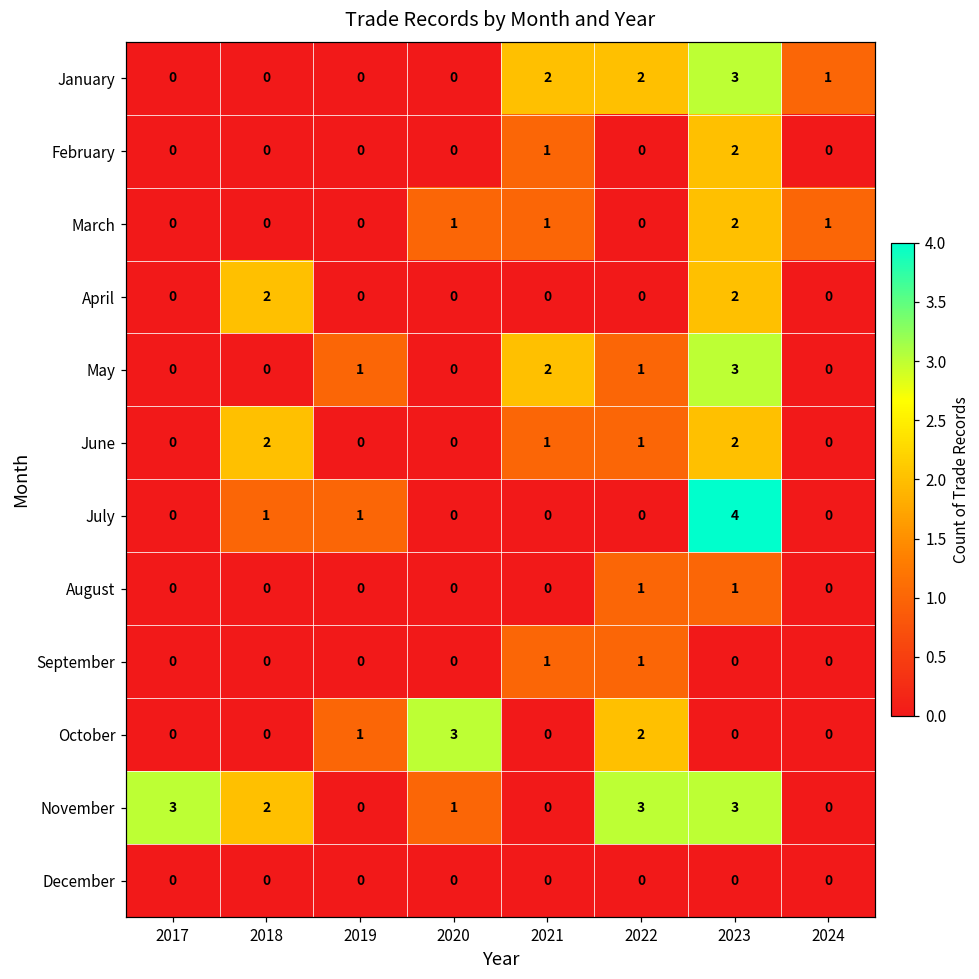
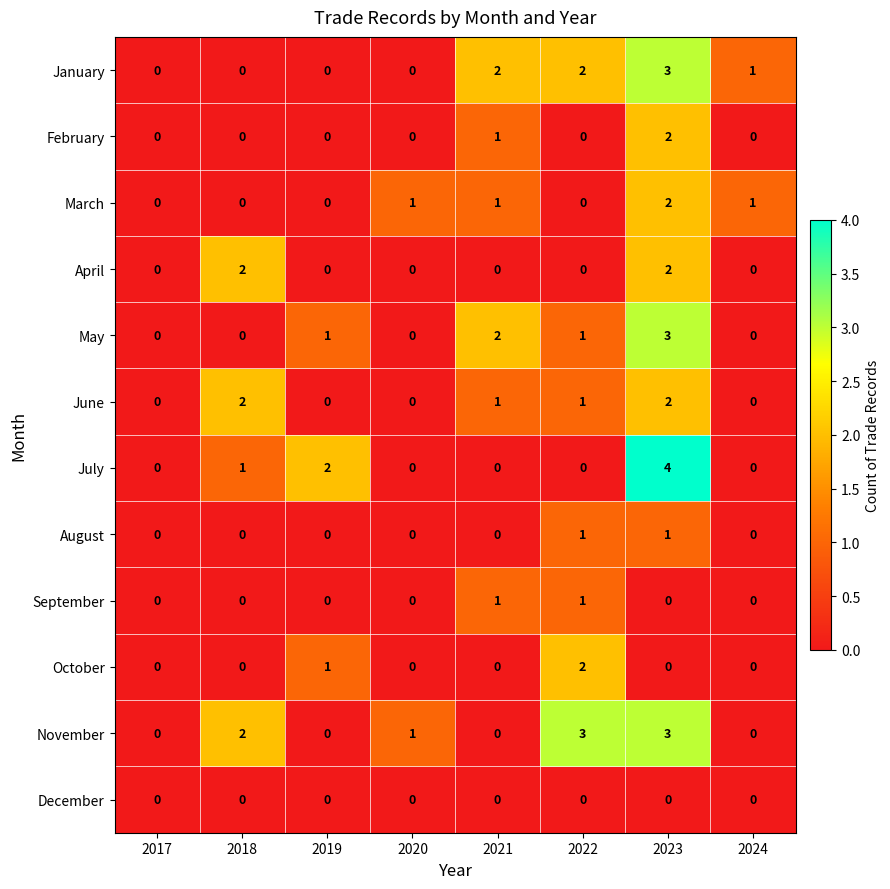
  {
    "January": {
      "2017": 0,
      "2018": 0,
      "2019": 0,
      "2020": 0,
      "2021": 2,
      "2022": 2,
      "2023": 3,
      "2024": 1
    },
    "February": {
      "2017": 0,
      "2018": 0,
      "2019": 0,
      "2020": 0,
      "2021": 1,
      "2022": 0,
      "2023": 2,
      "2024": 0
    },
    "March": {
      "2017": 0,
      "2018": 0,
      "2019": 0,
      "2020": 1,
      "2021": 1,
      "2022": 0,
      "2023": 2,
      "2024": 1
    },
    "April": {
      "2017": 0,
      "2018": 2,
      "2019": 0,
      "2020": 0,
      "2021": 0,
      "2022": 0,
      "2023": 2,
      "2024": 0
    },
    "May": {
      "2017": 0,
      "2018": 0,
      "2019": 1,
      "2020": 0,
      "2021": 2,
      "2022": 1,
      "2023": 3,
      "2024": 0
    },
    "June": {
      "2017": 0,
      "2018": 2,
      "2019": 0,
      "2020": 0,
      "2021": 1,
      "2022": 1,
      "2023": 2,
      "2024": 0
    },
    "July": {
      "2017": 0,
      "2018": 1,
-     "2019": 1,
+     "2019": 2,
      "2020": 0,
      "2021": 0,
      "2022": 0,
      "2023": 4,
      "2024": 0
    },
    "August": {
      "2017": 0,
      "2018": 0,
      "2019": 0,
      "2020": 0,
      "2021": 0,
      "2022": 1,
      "2023": 1,
      "2024": 0
    },
    "September": {
      "2017": 0,
      "2018": 0,
      "2019": 0,
      "2020": 0,
      "2021": 1,
      "2022": 1,
      "2023": 0,
      "2024": 0
    },
    "October": {
      "2017": 0,
      "2018": 0,
      "2019": 1,
-     "2020": 3,
+     "2020": 0,
      "2021": 0,
      "2022": 2,
      "2023": 0,
      "2024": 0
    },
    "November": {
-     "2017": 3,
+     "2017": 0,
      "2018": 2,
      "2019": 0,
      "2020": 1,
      "2021": 0,
      "2022": 3,
      "2023": 3,
      "2024": 0
    },
    "December": {
      "2017": 0,
      "2018": 0,
      "2019": 0,
      "2020": 0,
      "2021": 0,
      "2022": 0,
      "2023": 0,
      "2024": 0
    }
  }
